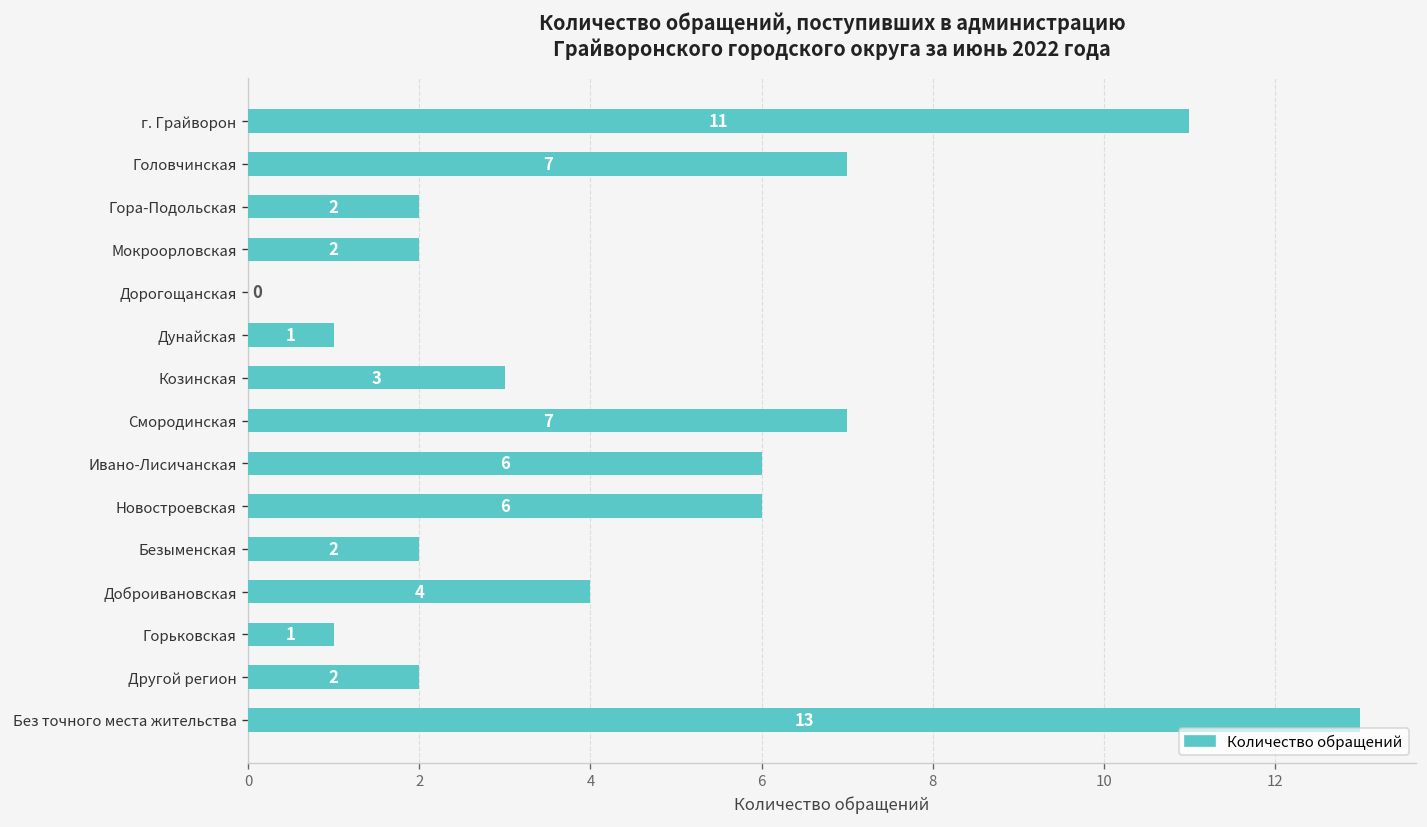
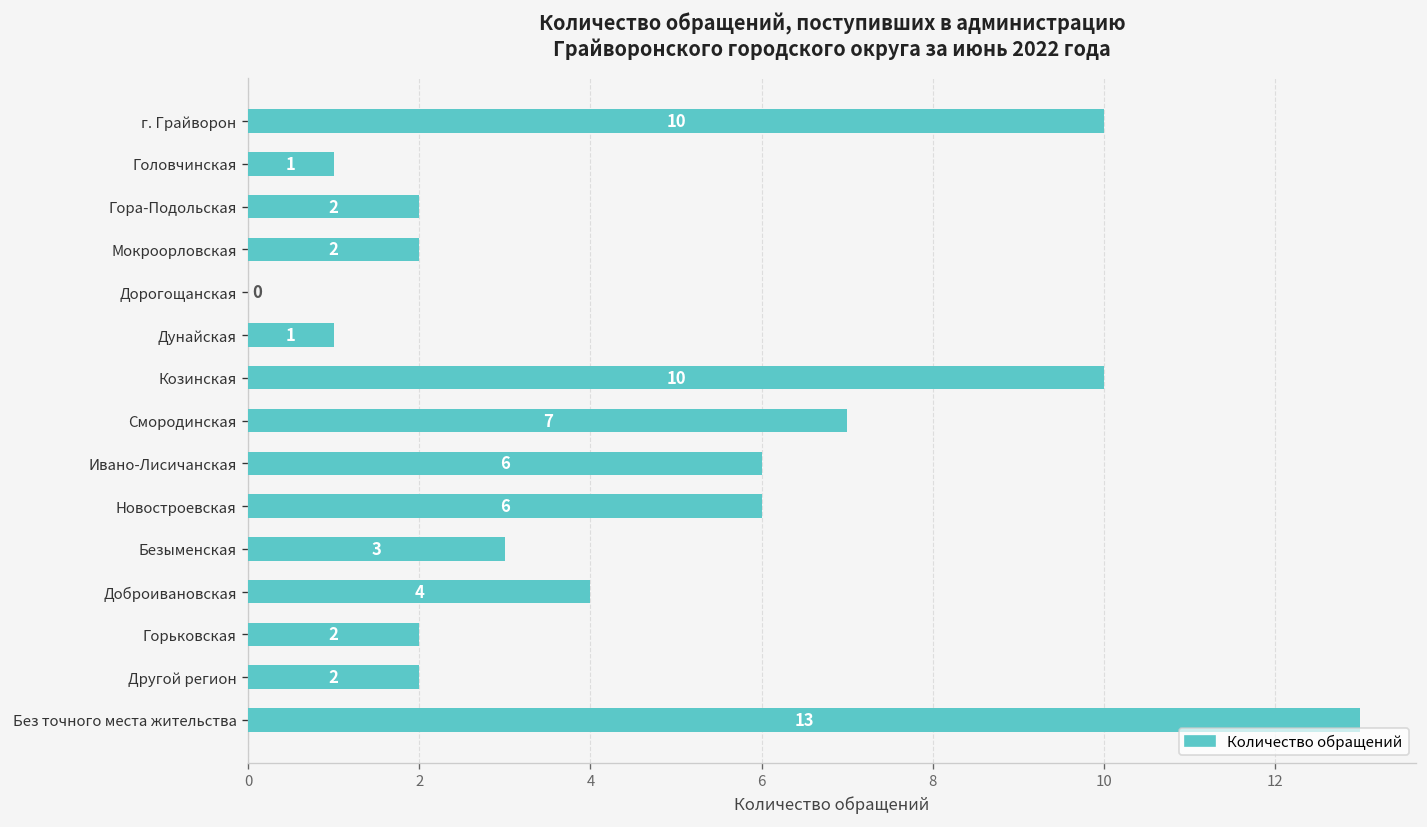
  {
-   "г. Грайворон": 11,
-   "Головчинская": 7,
+   "г. Грайворон": 10,
+   "Головчинская": 1,
    "Гора-Подольская": 2,
    "Мокроорловская": 2,
    "Дорогощанская": 0,
    "Дунайская": 1,
-   "Козинская": 3,
+   "Козинская": 10,
    "Смородинская": 7,
    "Ивано-Лисичанская": 6,
    "Новостроевская": 6,
-   "Безыменская": 2,
+   "Безыменская": 3,
    "Доброивановская": 4,
-   "Горьковская": 1,
+   "Горьковская": 2,
    "Другой регион": 2,
    "Без точного места жительства": 13
  }
